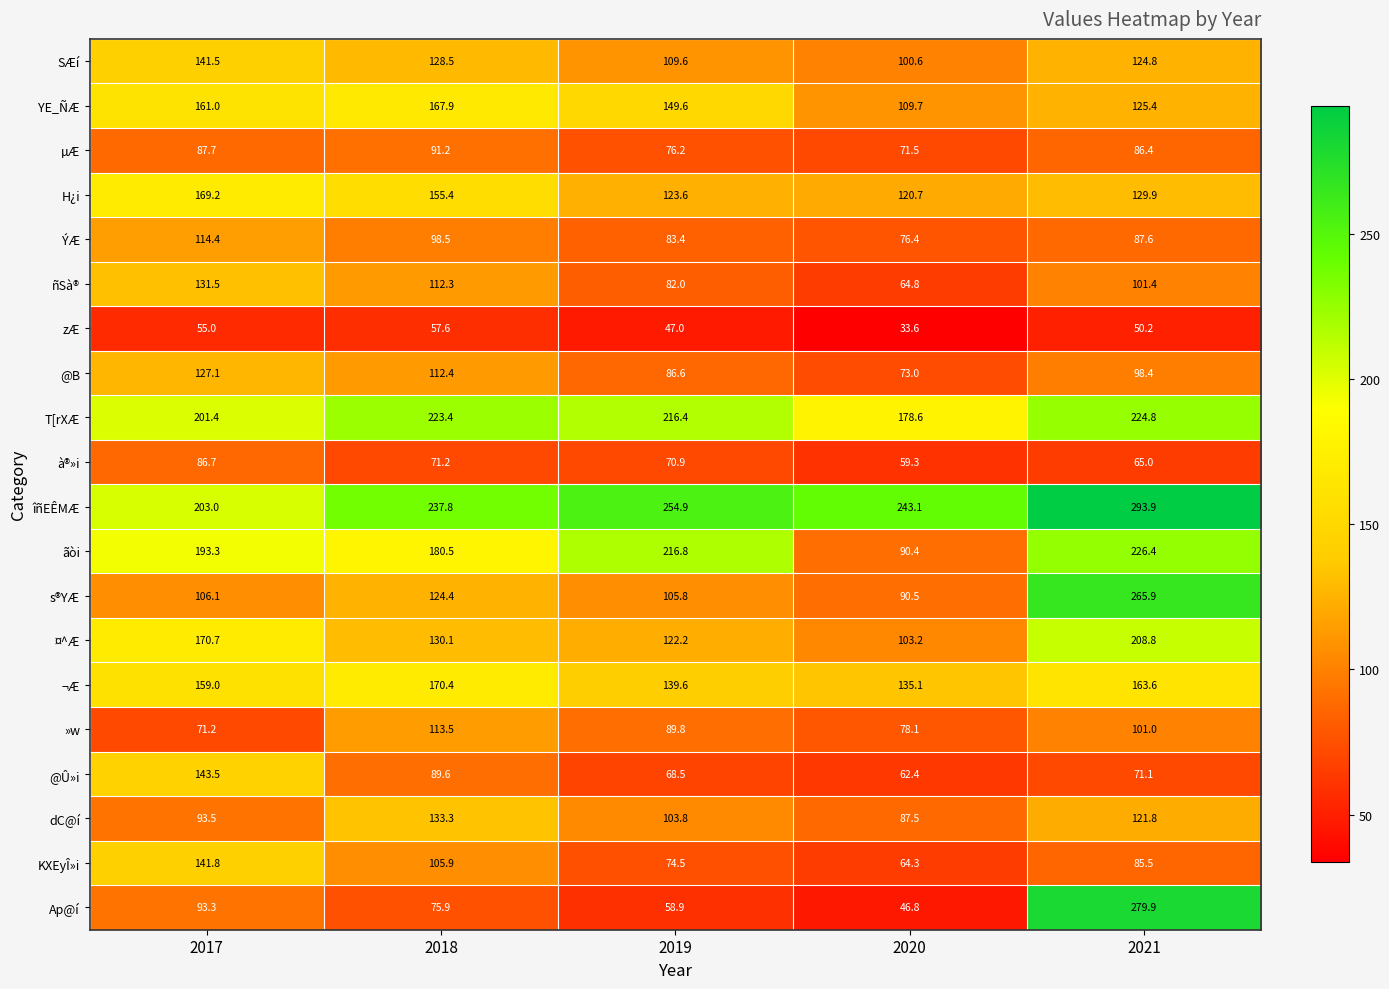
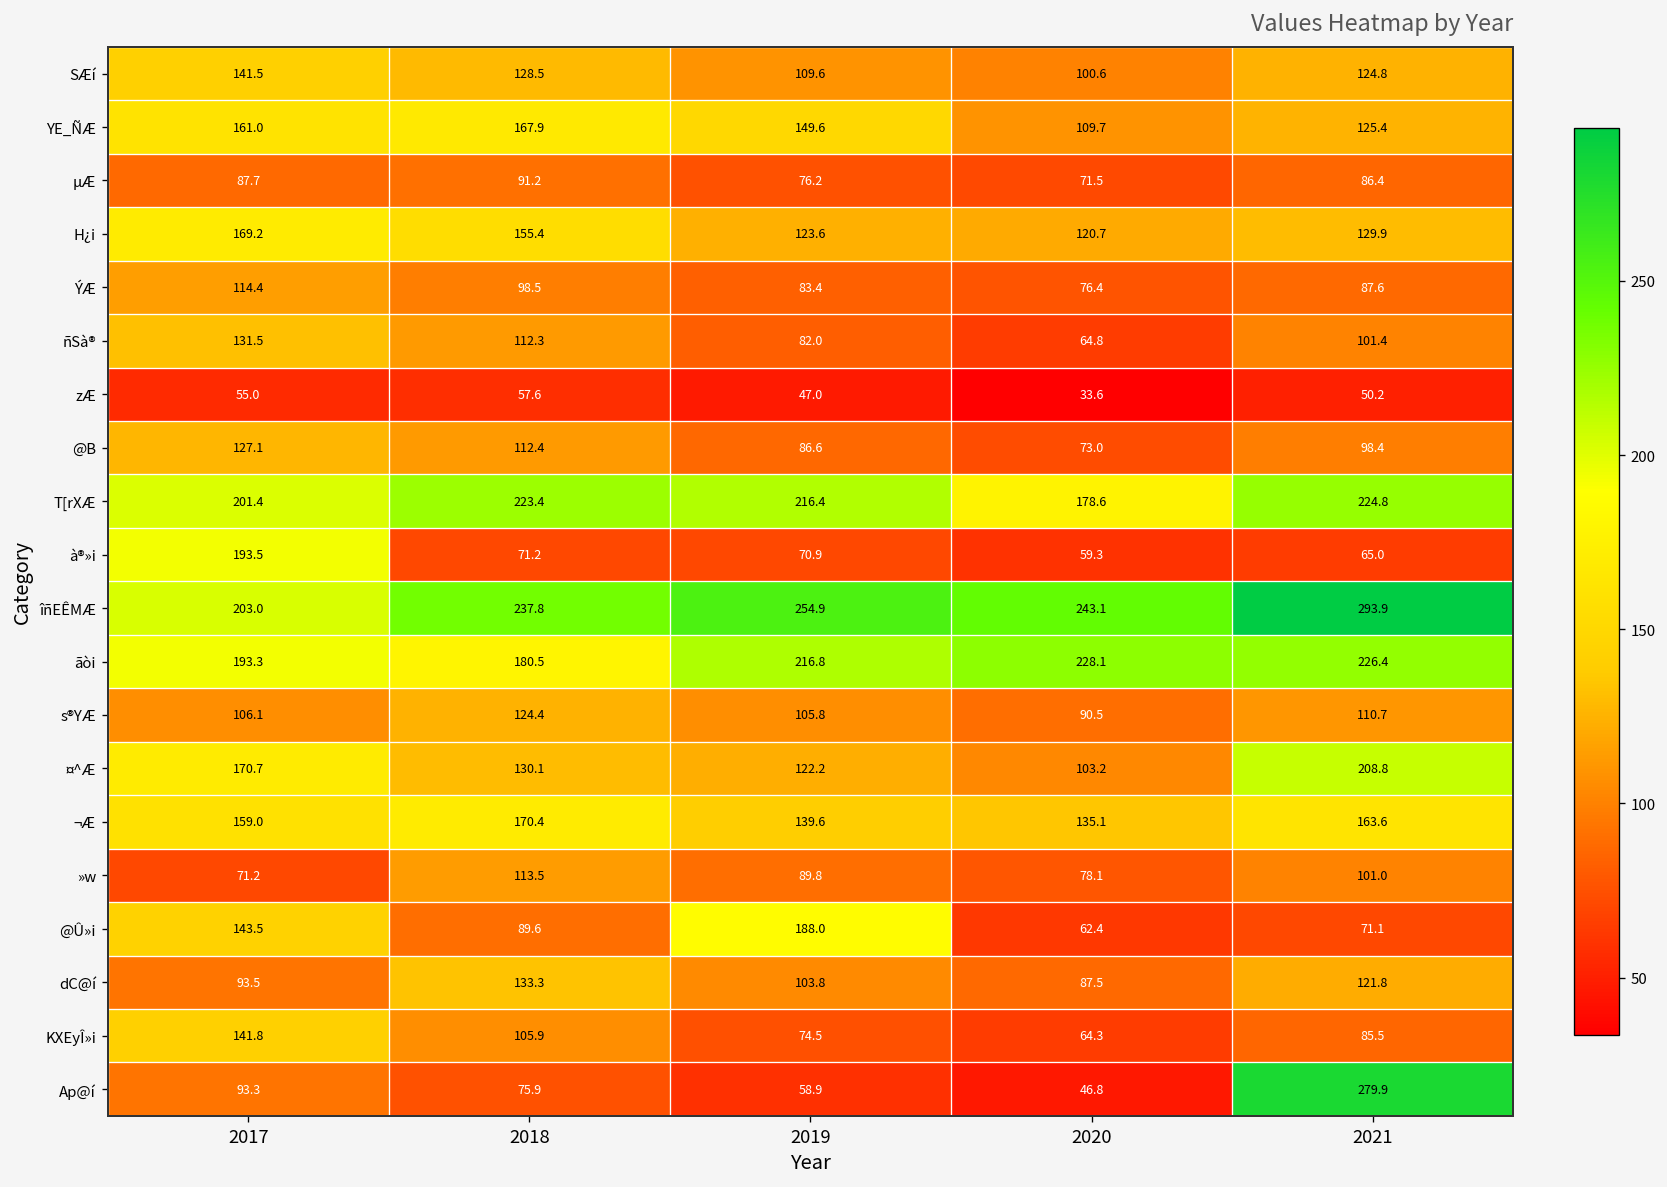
  {
    "SÆí": {
      "2017": 141.5,
      "2018": 128.5,
      "2019": 109.6,
      "2020": 100.6,
      "2021": 124.8
    },
    "YE_ÑÆ": {
      "2017": 161.0,
      "2018": 167.9,
      "2019": 149.6,
      "2020": 109.7,
      "2021": 125.4
    },
    "µÆ": {
      "2017": 87.7,
      "2018": 91.2,
      "2019": 76.2,
      "2020": 71.5,
      "2021": 86.4
    },
    "H¿i": {
      "2017": 169.2,
      "2018": 155.4,
      "2019": 123.6,
      "2020": 120.7,
      "2021": 129.9
    },
    "ÝÆ": {
      "2017": 114.4,
      "2018": 98.5,
      "2019": 83.4,
      "2020": 76.4,
      "2021": 87.6
    },
    "ñSà®": {
      "2017": 131.5,
      "2018": 112.3,
      "2019": 82.0,
      "2020": 64.8,
      "2021": 101.4
    },
    "zÆ": {
      "2017": 55.0,
      "2018": 57.6,
      "2019": 47.0,
      "2020": 33.6,
      "2021": 50.2
    },
    "@B": {
      "2017": 127.1,
      "2018": 112.4,
      "2019": 86.6,
      "2020": 73.0,
      "2021": 98.4
    },
    "T[rXÆ": {
      "2017": 201.4,
      "2018": 223.4,
      "2019": 216.4,
      "2020": 178.6,
      "2021": 224.8
    },
    "à®»i": {
-     "2017": 86.7,
+     "2017": 193.5,
      "2018": 71.2,
      "2019": 70.9,
      "2020": 59.3,
      "2021": 65.0
    },
    "îñEÊMÆ": {
      "2017": 203.0,
      "2018": 237.8,
      "2019": 254.9,
      "2020": 243.1,
      "2021": 293.9
    },
    "ãòi": {
      "2017": 193.3,
      "2018": 180.5,
      "2019": 216.8,
-     "2020": 90.4,
+     "2020": 228.1,
      "2021": 226.4
    },
    "s®YÆ": {
      "2017": 106.1,
      "2018": 124.4,
      "2019": 105.8,
      "2020": 90.5,
-     "2021": 265.9
+     "2021": 110.7
    },
    "¤^Æ": {
      "2017": 170.7,
      "2018": 130.1,
      "2019": 122.2,
      "2020": 103.2,
      "2021": 208.8
    },
    "¬Æ": {
      "2017": 159.0,
      "2018": 170.4,
      "2019": 139.6,
      "2020": 135.1,
      "2021": 163.6
    },
    "»w": {
      "2017": 71.2,
      "2018": 113.5,
      "2019": 89.8,
      "2020": 78.1,
      "2021": 101.0
    },
    "@Û»i": {
      "2017": 143.5,
      "2018": 89.6,
-     "2019": 68.5,
+     "2019": 188.0,
      "2020": 62.4,
      "2021": 71.1
    },
    "dC@í": {
      "2017": 93.5,
      "2018": 133.3,
      "2019": 103.8,
      "2020": 87.5,
      "2021": 121.8
    },
    "KXEyÎ»i": {
      "2017": 141.8,
      "2018": 105.9,
      "2019": 74.5,
      "2020": 64.3,
      "2021": 85.5
    },
    "Ap@í": {
      "2017": 93.3,
      "2018": 75.9,
      "2019": 58.9,
      "2020": 46.8,
      "2021": 279.9
    }
  }
